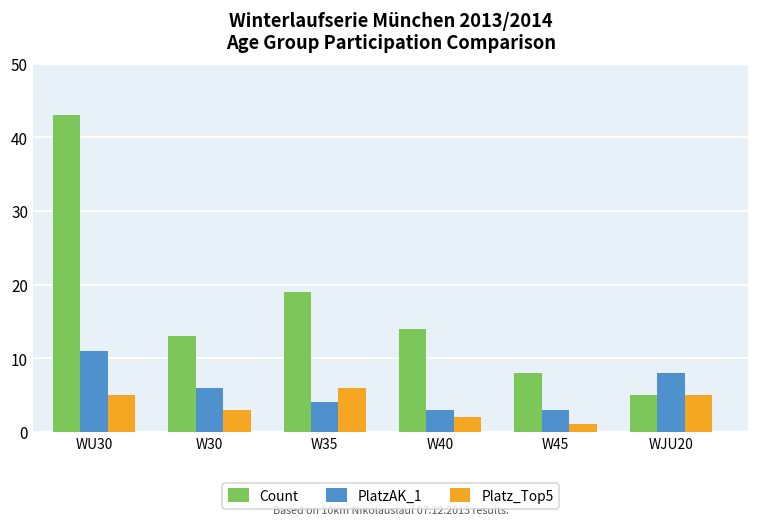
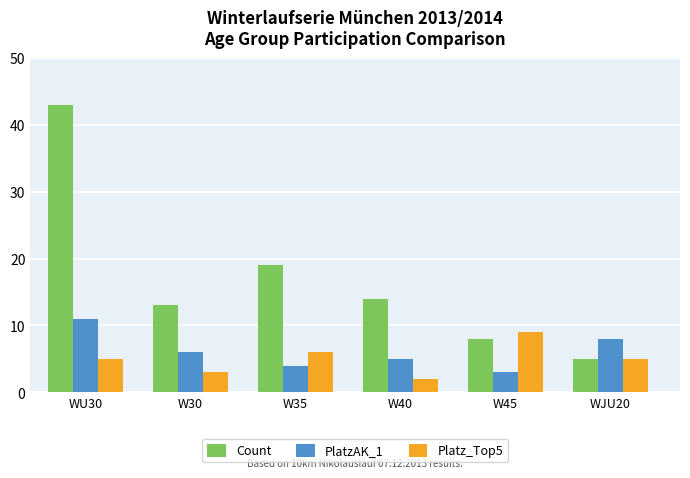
  {
    "Count": {
      "WU30": 43,
      "W30": 13,
      "W35": 19,
      "W40": 14,
      "W45": 8,
      "WJU20": 5
    },
    "PlatzAK_1": {
      "WU30": 11,
      "W30": 6,
      "W35": 4,
-     "W40": 3,
+     "W40": 5,
      "W45": 3,
      "WJU20": 8
    },
    "Platz_Top5": {
      "WU30": 5,
      "W30": 3,
      "W35": 6,
      "W40": 2,
-     "W45": 1,
+     "W45": 9,
      "WJU20": 5
    }
  }
